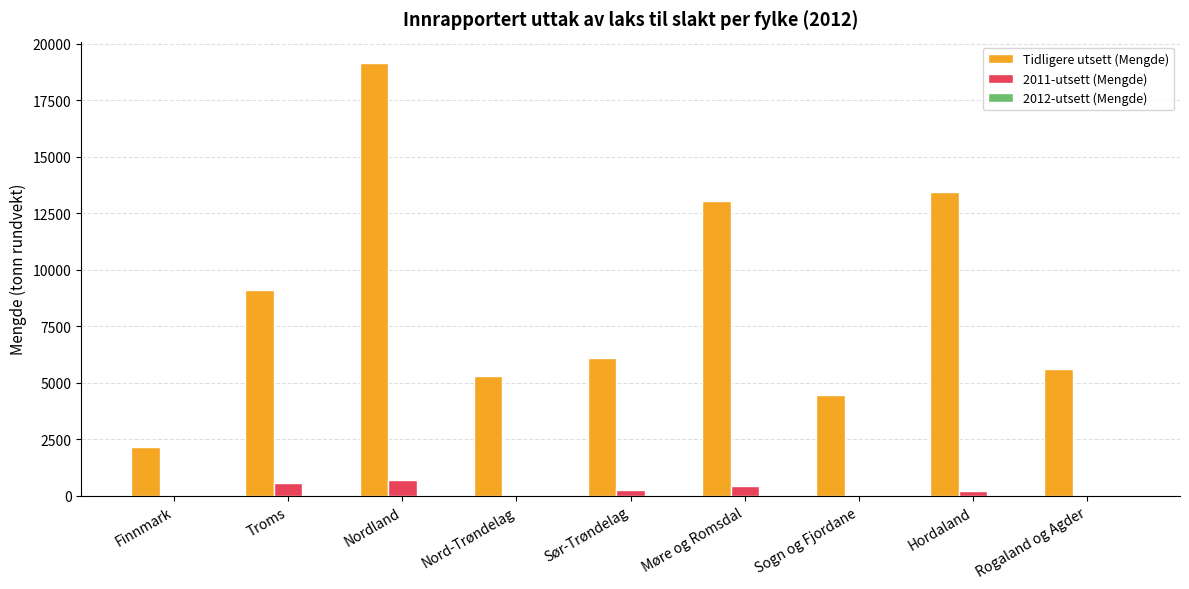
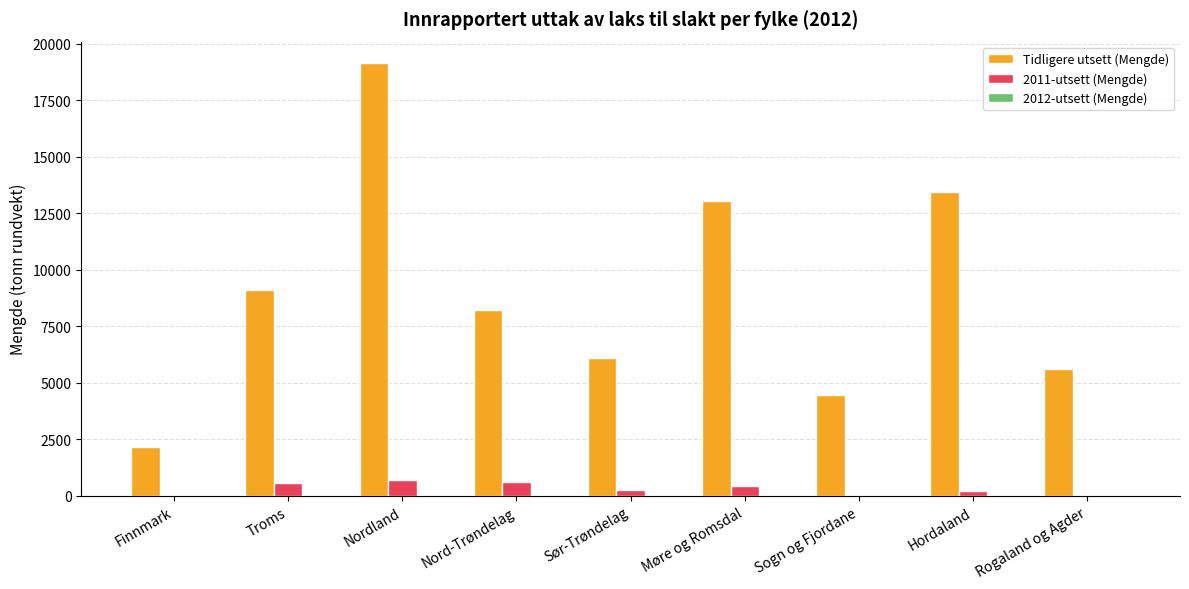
  {
    "Tidligere utsett (Mengde)": {
      "Finnmark": 2100,
      "Troms": 9100,
      "Nordland": 19100,
-     "Nord-Trøndelag": 5300,
+     "Nord-Trøndelag": 8200,
      "Sør-Trøndelag": 6100,
      "Møre og Romsdal": 13000,
      "Sogn og Fjordane": 4500,
      "Hordaland": 13400,
      "Rogaland og Agder": 5600
    },
    "2011-utsett (Mengde)": {
      "Finnmark": 0,
      "Troms": 600,
      "Nordland": 700,
-     "Nord-Trøndelag": 0,
+     "Nord-Trøndelag": 600,
      "Sør-Trøndelag": 300,
      "Møre og Romsdal": 400,
      "Sogn og Fjordane": 0,
      "Hordaland": 200,
      "Rogaland og Agder": 0
    },
    "2012-utsett (Mengde)": {
      "Finnmark": 0,
      "Troms": 0,
      "Nordland": 0,
      "Nord-Trøndelag": 0,
      "Sør-Trøndelag": 0,
      "Møre og Romsdal": 0,
      "Sogn og Fjordane": 0,
      "Hordaland": 0,
      "Rogaland og Agder": 0
    }
  }
